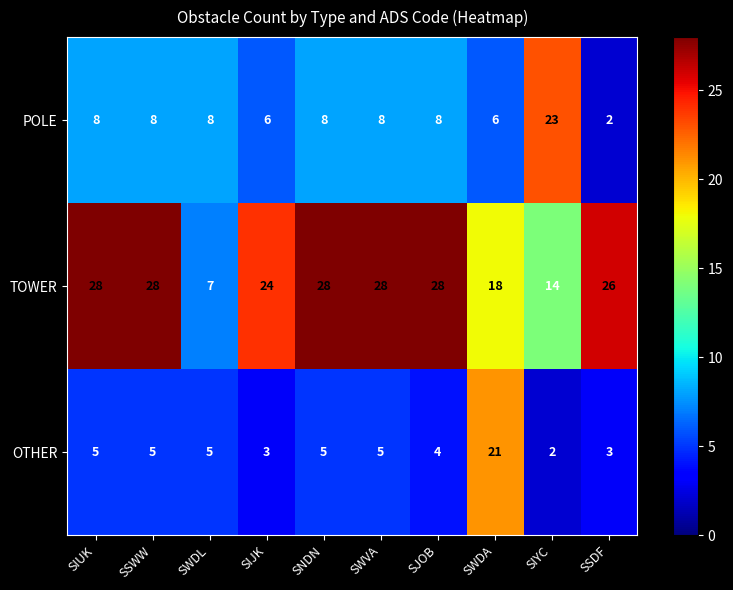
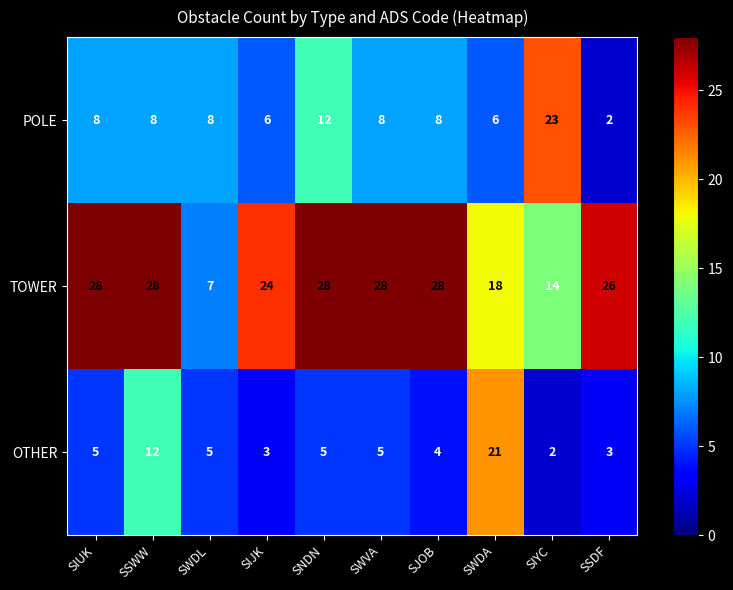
  {
    "POLE": {
      "SIUK": 8,
      "SSWW": 8,
      "SWDL": 8,
      "SIJK": 6,
-     "SNDN": 8,
+     "SNDN": 12,
      "SWVA": 8,
      "SJOB": 8,
      "SWDA": 6,
      "SIYC": 23,
      "SSDF": 2
    },
    "TOWER": {
      "SIUK": 28,
      "SSWW": 28,
      "SWDL": 7,
      "SIJK": 24,
      "SNDN": 28,
      "SWVA": 28,
      "SJOB": 28,
      "SWDA": 18,
      "SIYC": 14,
      "SSDF": 26
    },
    "OTHER": {
      "SIUK": 5,
-     "SSWW": 5,
+     "SSWW": 12,
      "SWDL": 5,
      "SIJK": 3,
      "SNDN": 5,
      "SWVA": 5,
      "SJOB": 4,
      "SWDA": 21,
      "SIYC": 2,
      "SSDF": 3
    }
  }
